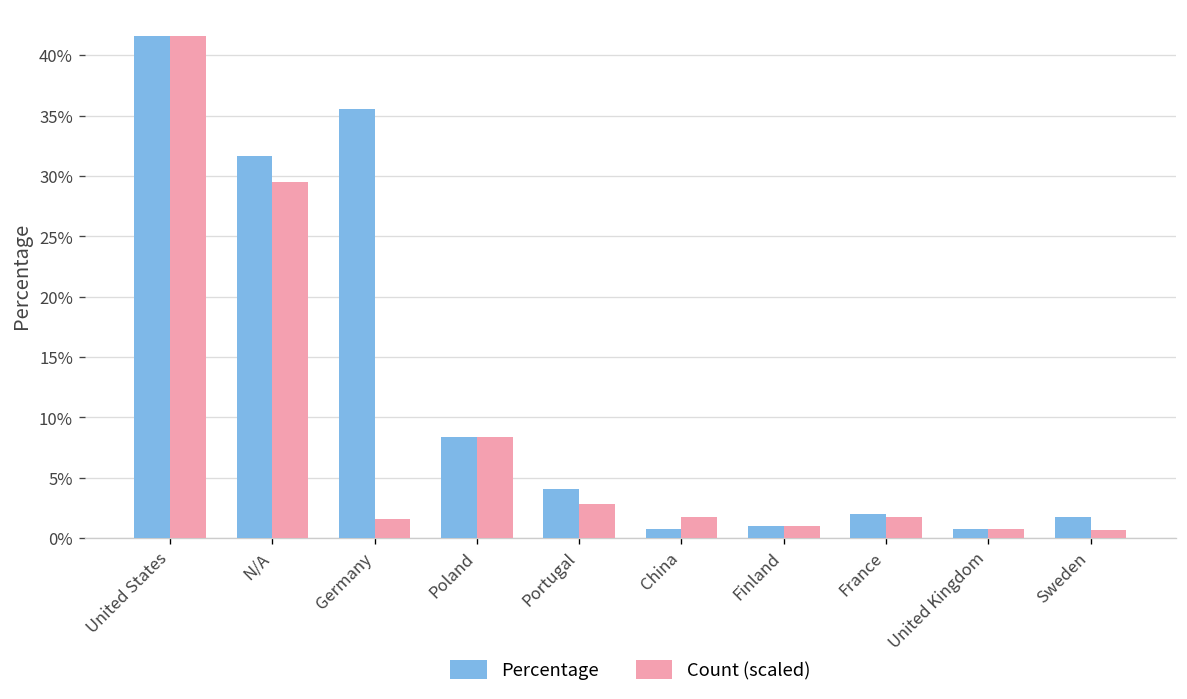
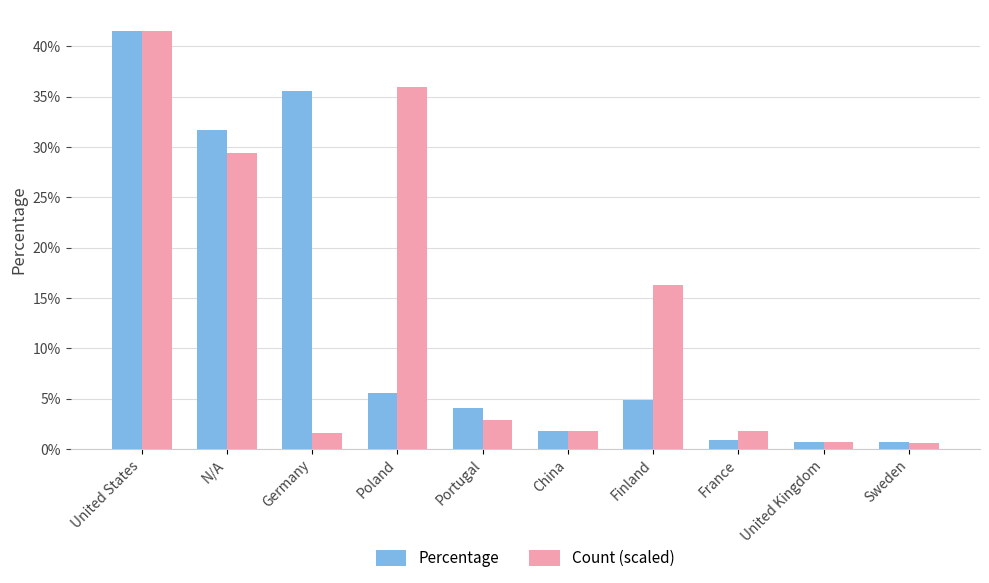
  {
    "Percentage": {
      "United States": "41.6%",
      "N/A": "31.7%",
      "Germany": "35.6%",
-     "Poland": "8.4%",
+     "Poland": "5.5%",
      "Portugal": "4.1%",
-     "China": "0.8%",
-     "Finland": "1.0%",
-     "France": "2.0%",
+     "China": "1.8%",
+     "Finland": "4.9%",
+     "France": "0.9%",
      "United Kingdom": "0.7%",
-     "Sweden": "1.7%"
+     "Sweden": "0.6%"
    },
    "Count (scaled)": {
      "United States": "41.6%",
      "N/A": "29.5%",
      "Germany": "1.6%",
-     "Poland": "8.4%",
+     "Poland": "36.0%",
      "Portugal": "2.9%",
      "China": "1.8%",
-     "Finland": "1.0%",
+     "Finland": "16.3%",
      "France": "1.8%",
      "United Kingdom": "0.7%",
      "Sweden": "0.6%"
    }
  }
